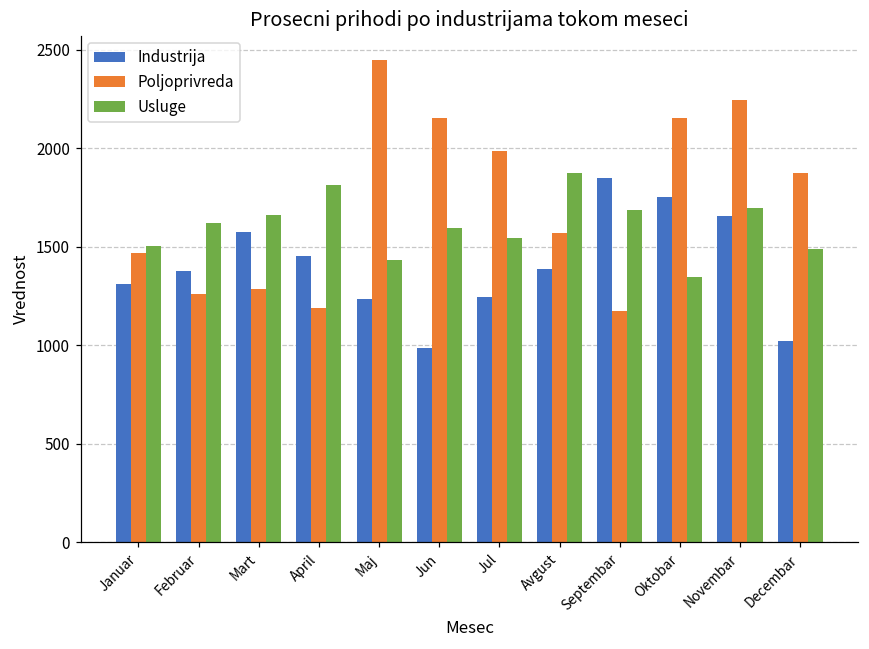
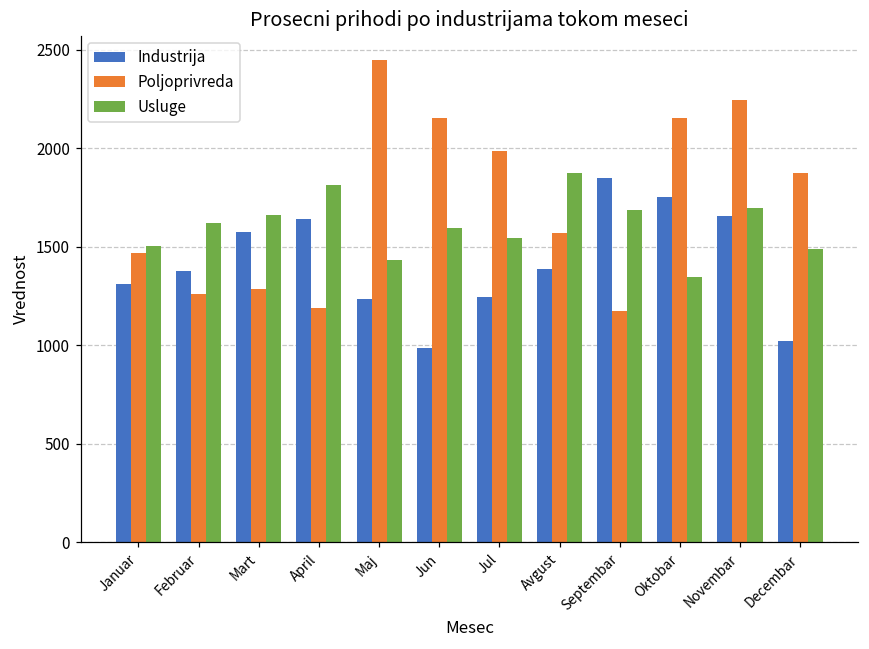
  {
    "Industrija": {
      "Januar": 1310,
      "Februar": 1380,
      "Mart": 1570,
-     "April": 1450,
+     "April": 1640,
      "Maj": 1240,
      "Jun": 990,
      "Jul": 1250,
      "Avgust": 1390,
      "Septembar": 1850,
      "Oktobar": 1760,
      "Novembar": 1650,
      "Decembar": 1020
    },
    "Poljoprivreda": {
      "Januar": 1470,
      "Februar": 1260,
      "Mart": 1280,
      "April": 1190,
      "Maj": 2450,
      "Jun": 2160,
      "Jul": 1990,
      "Avgust": 1570,
      "Septembar": 1180,
      "Oktobar": 2160,
      "Novembar": 2250,
      "Decembar": 1870
    },
    "Usluge": {
      "Januar": 1510,
      "Februar": 1620,
      "Mart": 1660,
      "April": 1810,
      "Maj": 1430,
      "Jun": 1600,
      "Jul": 1540,
      "Avgust": 1870,
      "Septembar": 1690,
      "Oktobar": 1350,
      "Novembar": 1700,
      "Decembar": 1490
    }
  }
